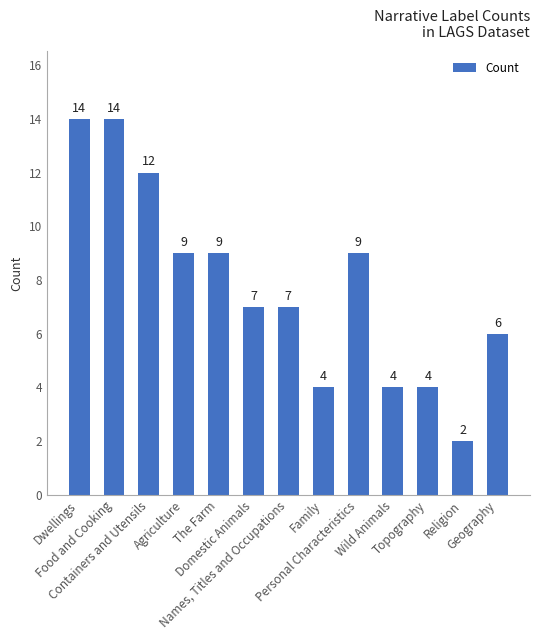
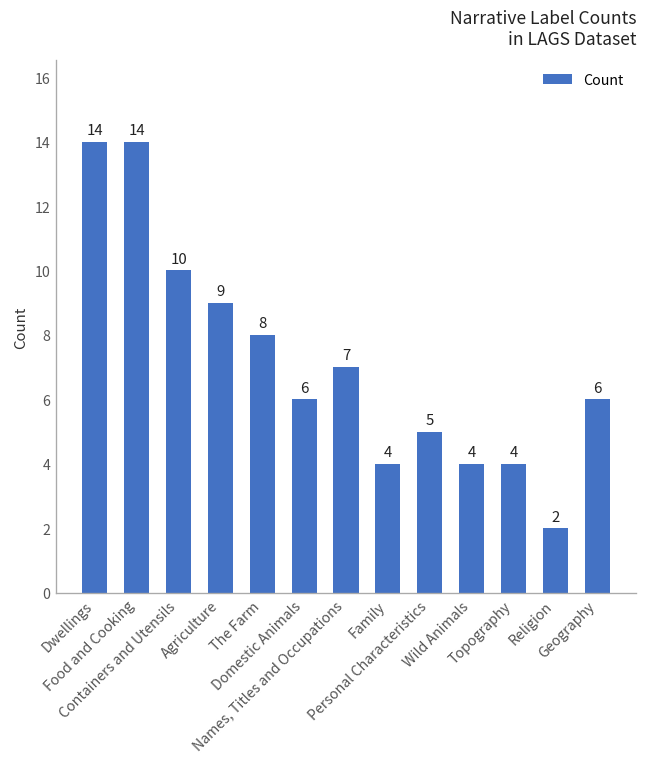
  {
    "Dwellings": 14,
    "Food and Cooking": 14,
-   "Containers and Utensils": 12,
+   "Containers and Utensils": 10,
    "Agriculture": 9,
-   "The Farm": 9,
-   "Domestic Animals": 7,
+   "The Farm": 8,
+   "Domestic Animals": 6,
    "Names, Titles and Occupations": 7,
    "Family": 4,
-   "Personal Characteristics": 9,
+   "Personal Characteristics": 5,
    "Wild Animals": 4,
    "Topography": 4,
    "Religion": 2,
    "Geography": 6
  }
